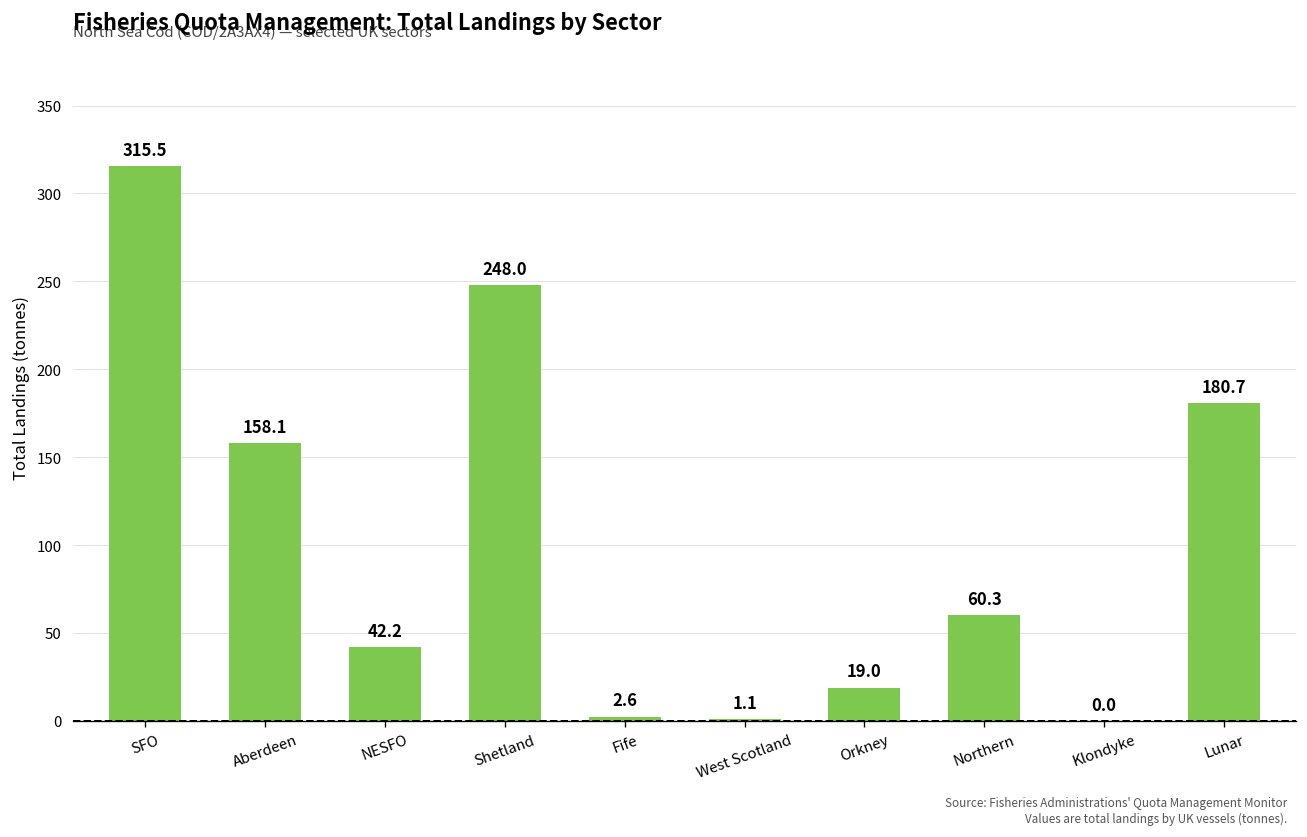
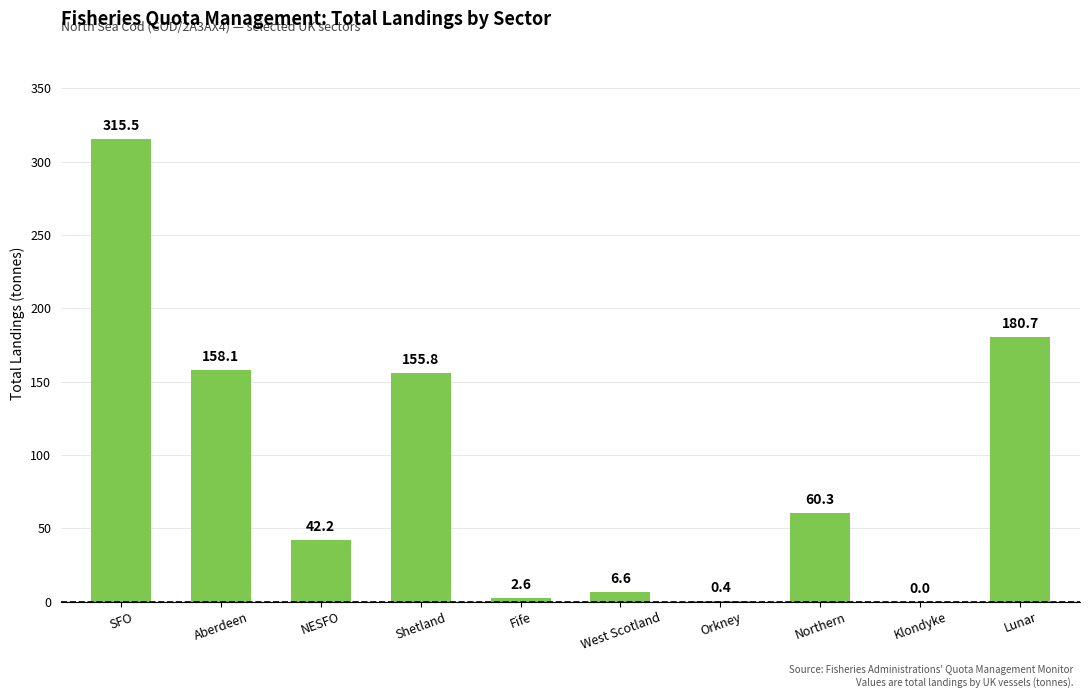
  {
    "SFO": 315.5,
    "Aberdeen": 158.1,
    "NESFO": 42.2,
-   "Shetland": 248.0,
+   "Shetland": 155.8,
    "Fife": 2.6,
-   "West Scotland": 1.1,
-   "Orkney": 19.0,
+   "West Scotland": 6.6,
+   "Orkney": 0.4,
    "Northern": 60.3,
    "Klondyke": 0.0,
    "Lunar": 180.7
  }
